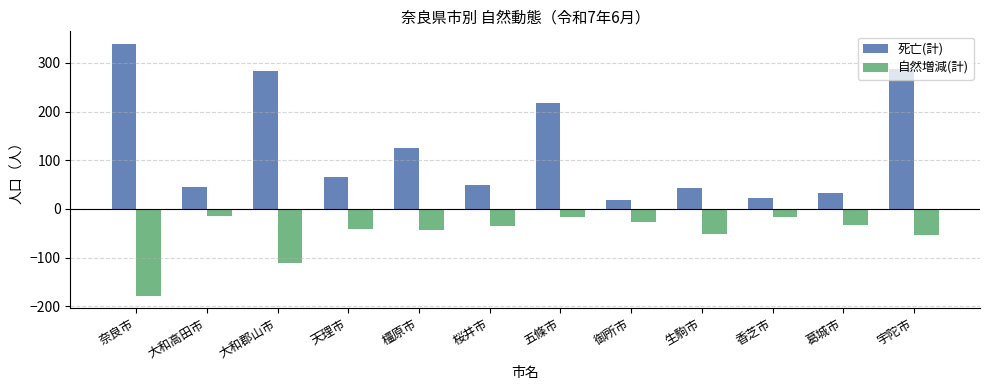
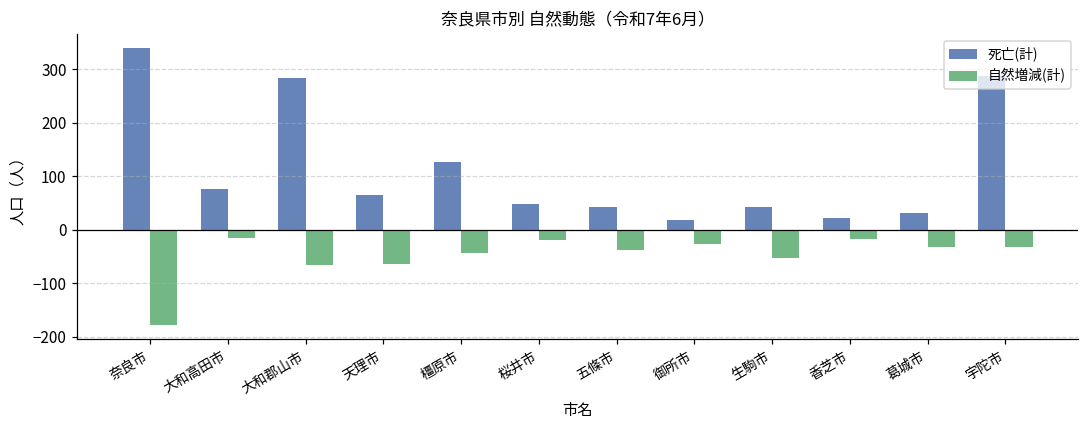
  {
    "死亡(計)": {
      "奈良市": 340,
-     "大和高田市": 50,
+     "大和高田市": 80,
      "大和郡山市": 280,
      "天理市": 70,
      "橿原市": 130,
      "桜井市": 50,
-     "五條市": 220,
+     "五條市": 40,
      "御所市": 20,
      "生駒市": 40,
      "香芝市": 20,
      "葛城市": 30
    },
    "自然増減(計)": {
      "奈良市": -180,
      "大和高田市": -20,
-     "大和郡山市": -110,
-     "天理市": -40,
+     "大和郡山市": -70,
+     "天理市": -60,
      "橿原市": -40,
-     "桜井市": -40,
-     "五條市": -20,
+     "桜井市": -20,
+     "五條市": -40,
      "御所市": -30,
      "生駒市": -50,
      "香芝市": -20,
      "葛城市": -30,
-     "宇陀市": -50
+     "宇陀市": -30
    }
  }
